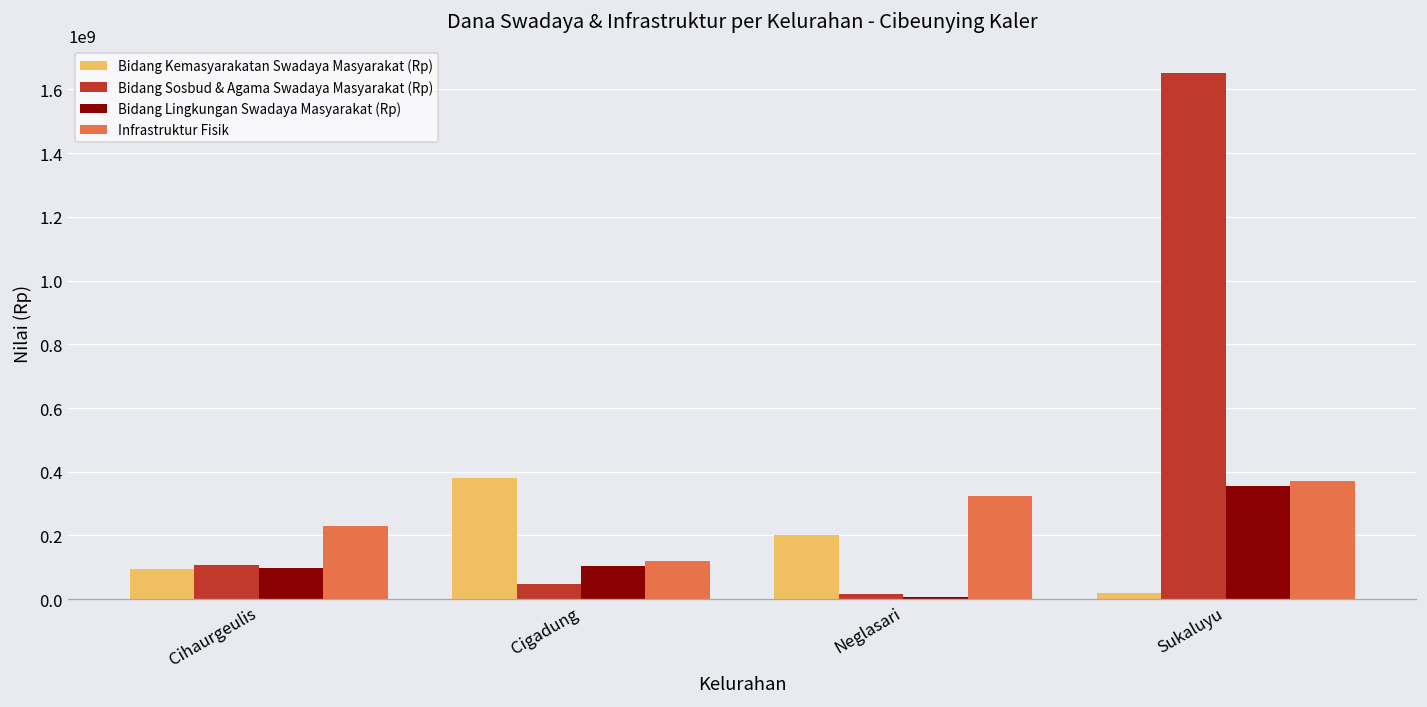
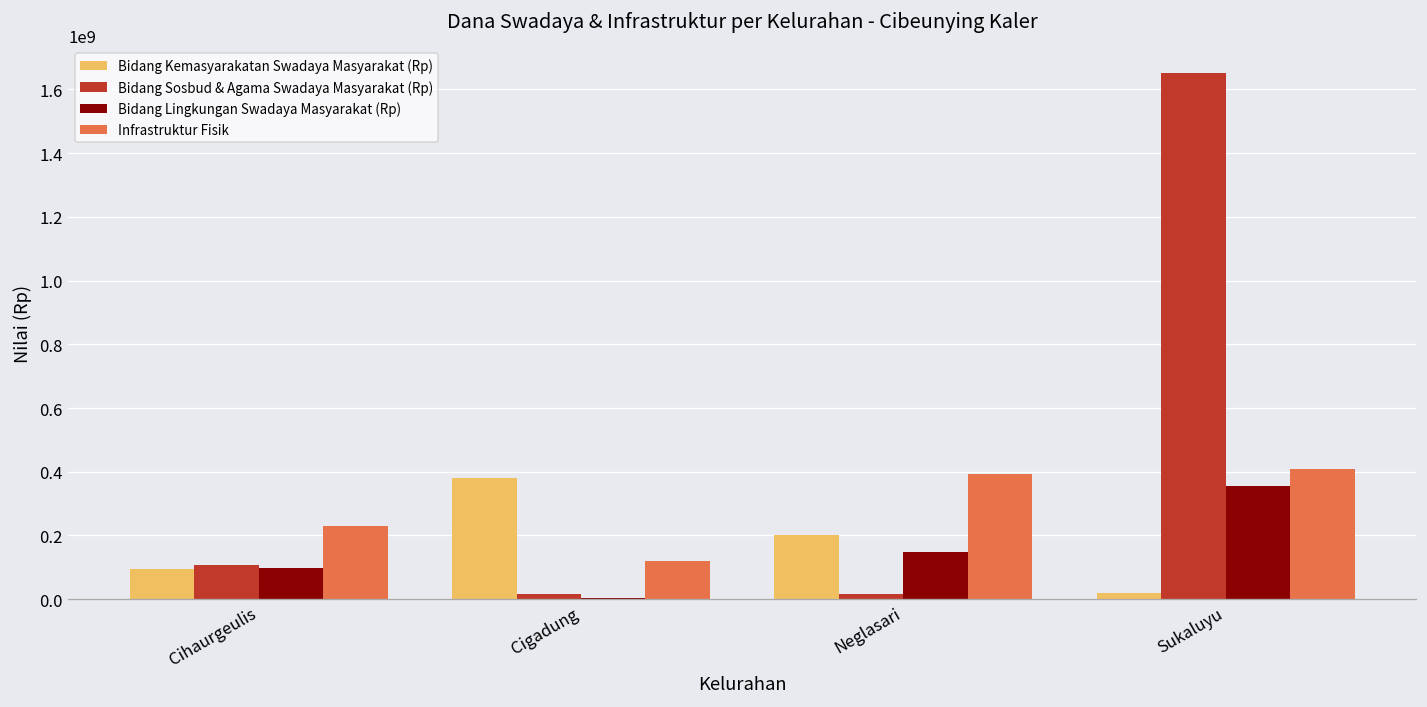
  {
    "Bidang Kemasyarakatan Swadaya Masyarakat (Rp)": {
      "Cihaurgeulis": 100000000,
      "Cigadung": 380000000,
      "Neglasari": 200000000,
      "Sukaluyu": 20000000
    },
    "Bidang Sosbud & Agama Swadaya Masyarakat (Rp)": {
      "Cihaurgeulis": 110000000,
-     "Cigadung": 50000000,
+     "Cigadung": 20000000,
      "Neglasari": 20000000,
      "Sukaluyu": 1650000000
    },
    "Bidang Lingkungan Swadaya Masyarakat (Rp)": {
      "Cihaurgeulis": 100000000,
-     "Cigadung": 100000000,
-     "Neglasari": 10000000,
+     "Cigadung": 0,
+     "Neglasari": 150000000,
      "Sukaluyu": 350000000
    },
    "Infrastruktur Fisik": {
      "Cihaurgeulis": 230000000,
      "Cigadung": 120000000,
-     "Neglasari": 320000000,
-     "Sukaluyu": 370000000
+     "Neglasari": 390000000,
+     "Sukaluyu": 410000000
    }
  }
